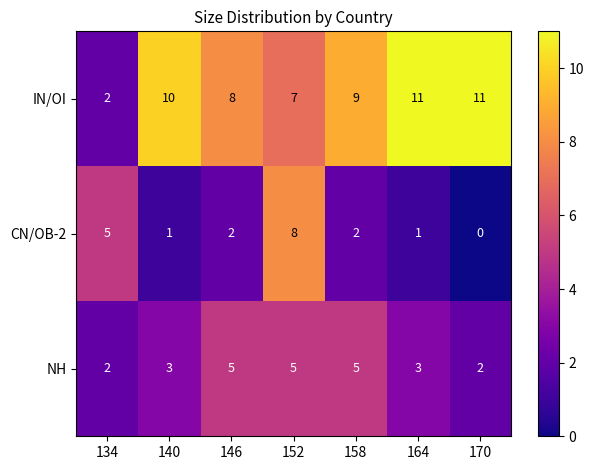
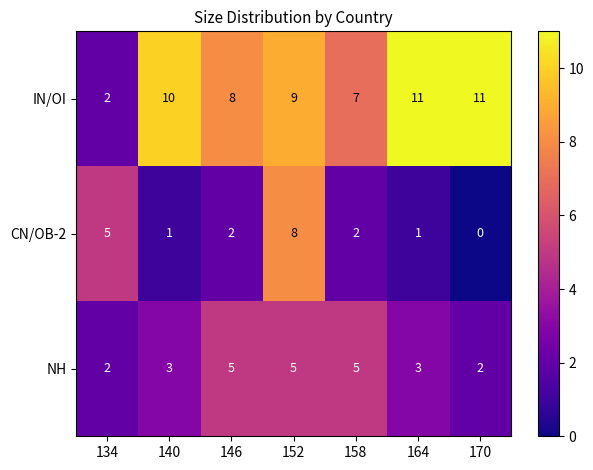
  {
    "IN/OI": {
      "134": 2,
      "140": 10,
      "146": 8,
-     "152": 7,
-     "158": 9,
+     "152": 9,
+     "158": 7,
      "164": 11,
      "170": 11
    },
    "CN/OB-2": {
      "134": 5,
      "140": 1,
      "146": 2,
      "152": 8,
      "158": 2,
      "164": 1,
      "170": 0
    },
    "NH": {
      "134": 2,
      "140": 3,
      "146": 5,
      "152": 5,
      "158": 5,
      "164": 3,
      "170": 2
    }
  }
